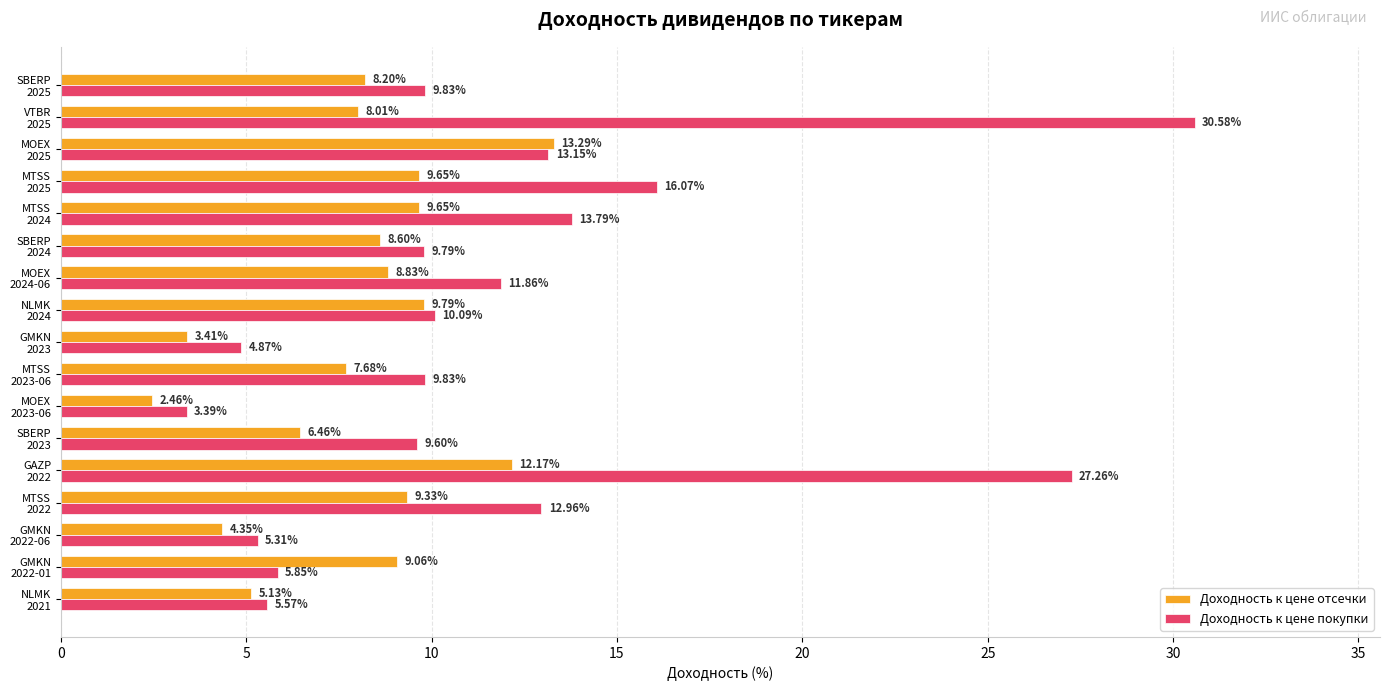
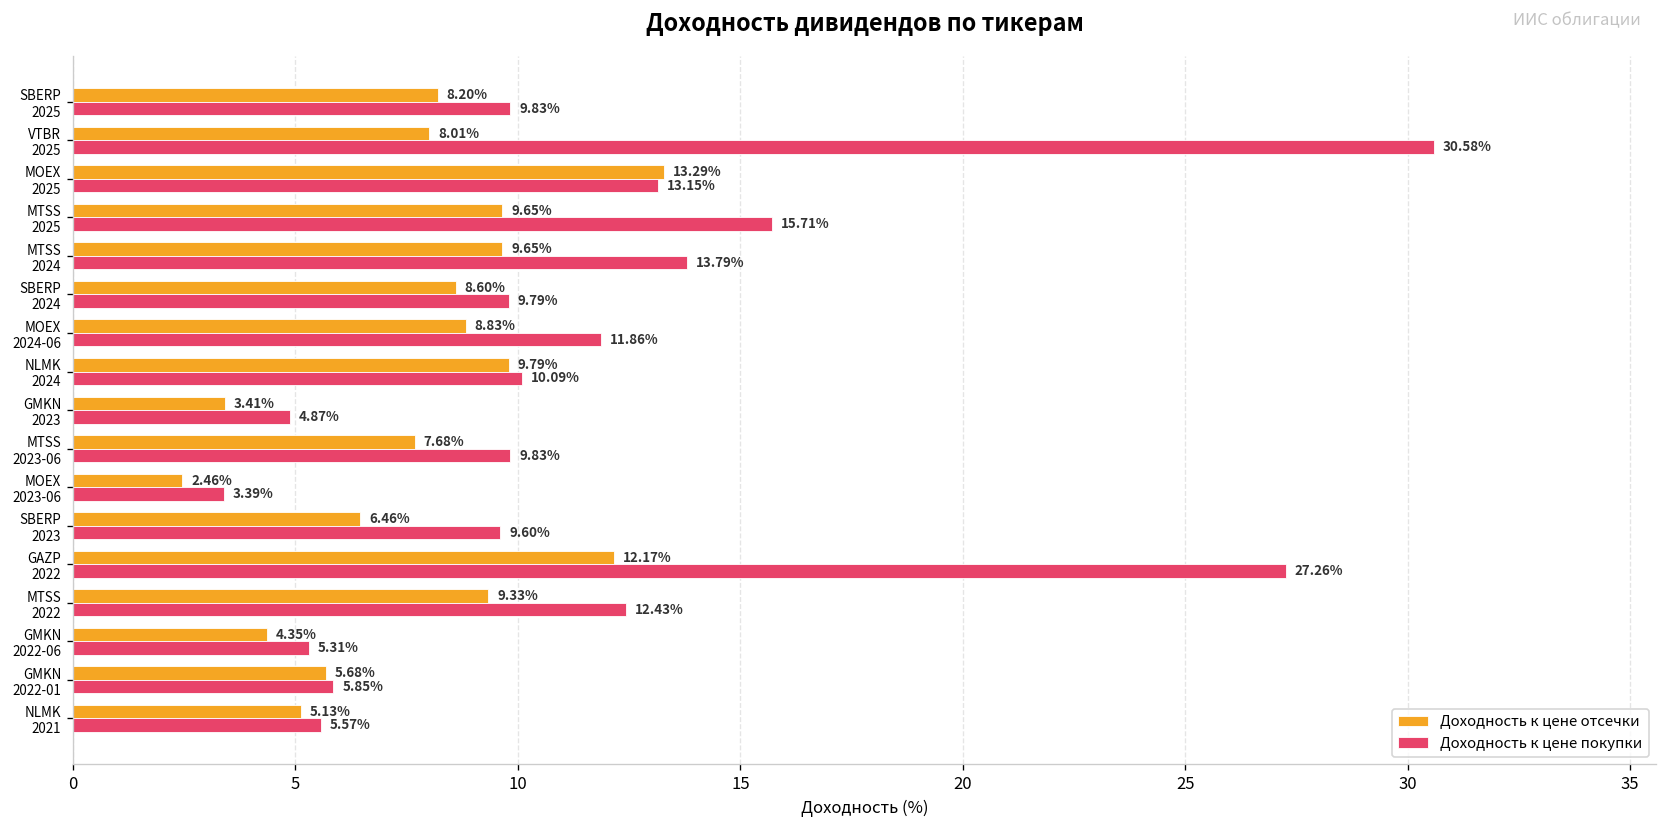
  {
    "Доходность к цене отсечки": {
      "SBERP 2025": "8.20%",
      "VTBR 2025": "8.01%",
      "MOEX 2025": "13.29%",
      "MTSS 2025": "9.65%",
      "MTSS 2024": "9.65%",
      "SBERP 2024": "8.60%",
      "MOEX 2024-06": "8.83%",
      "NLMK 2024": "9.79%",
      "GMKN 2023": "3.41%",
      "MTSS 2023-06": "7.68%",
      "MOEX 2023-06": "2.46%",
      "SBERP 2023": "6.46%",
      "GAZP 2022": "12.17%",
      "MTSS 2022": "9.33%",
      "GMKN 2022-06": "4.35%",
-     "GMKN 2022-01": "9.06%",
+     "GMKN 2022-01": "5.68%",
      "NLMK 2021": "5.13%"
    },
    "Доходность к цене покупки": {
      "SBERP 2025": "9.83%",
      "VTBR 2025": "30.58%",
      "MOEX 2025": "13.15%",
-     "MTSS 2025": "16.07%",
+     "MTSS 2025": "15.71%",
      "MTSS 2024": "13.79%",
      "SBERP 2024": "9.79%",
      "MOEX 2024-06": "11.86%",
      "NLMK 2024": "10.09%",
      "GMKN 2023": "4.87%",
      "MTSS 2023-06": "9.83%",
      "MOEX 2023-06": "3.39%",
      "SBERP 2023": "9.60%",
      "GAZP 2022": "27.26%",
-     "MTSS 2022": "12.96%",
+     "MTSS 2022": "12.43%",
      "GMKN 2022-06": "5.31%",
      "GMKN 2022-01": "5.85%",
      "NLMK 2021": "5.57%"
    }
  }
